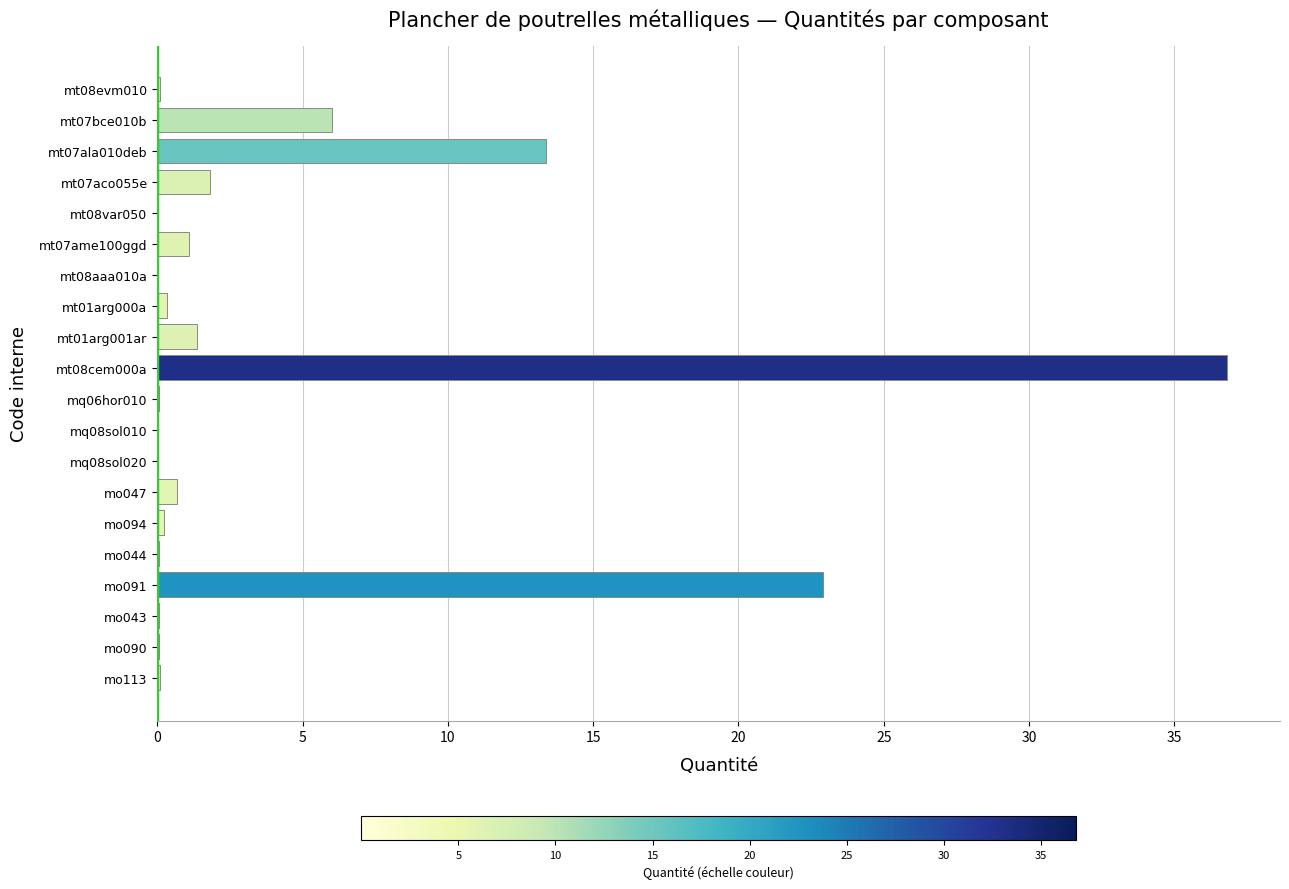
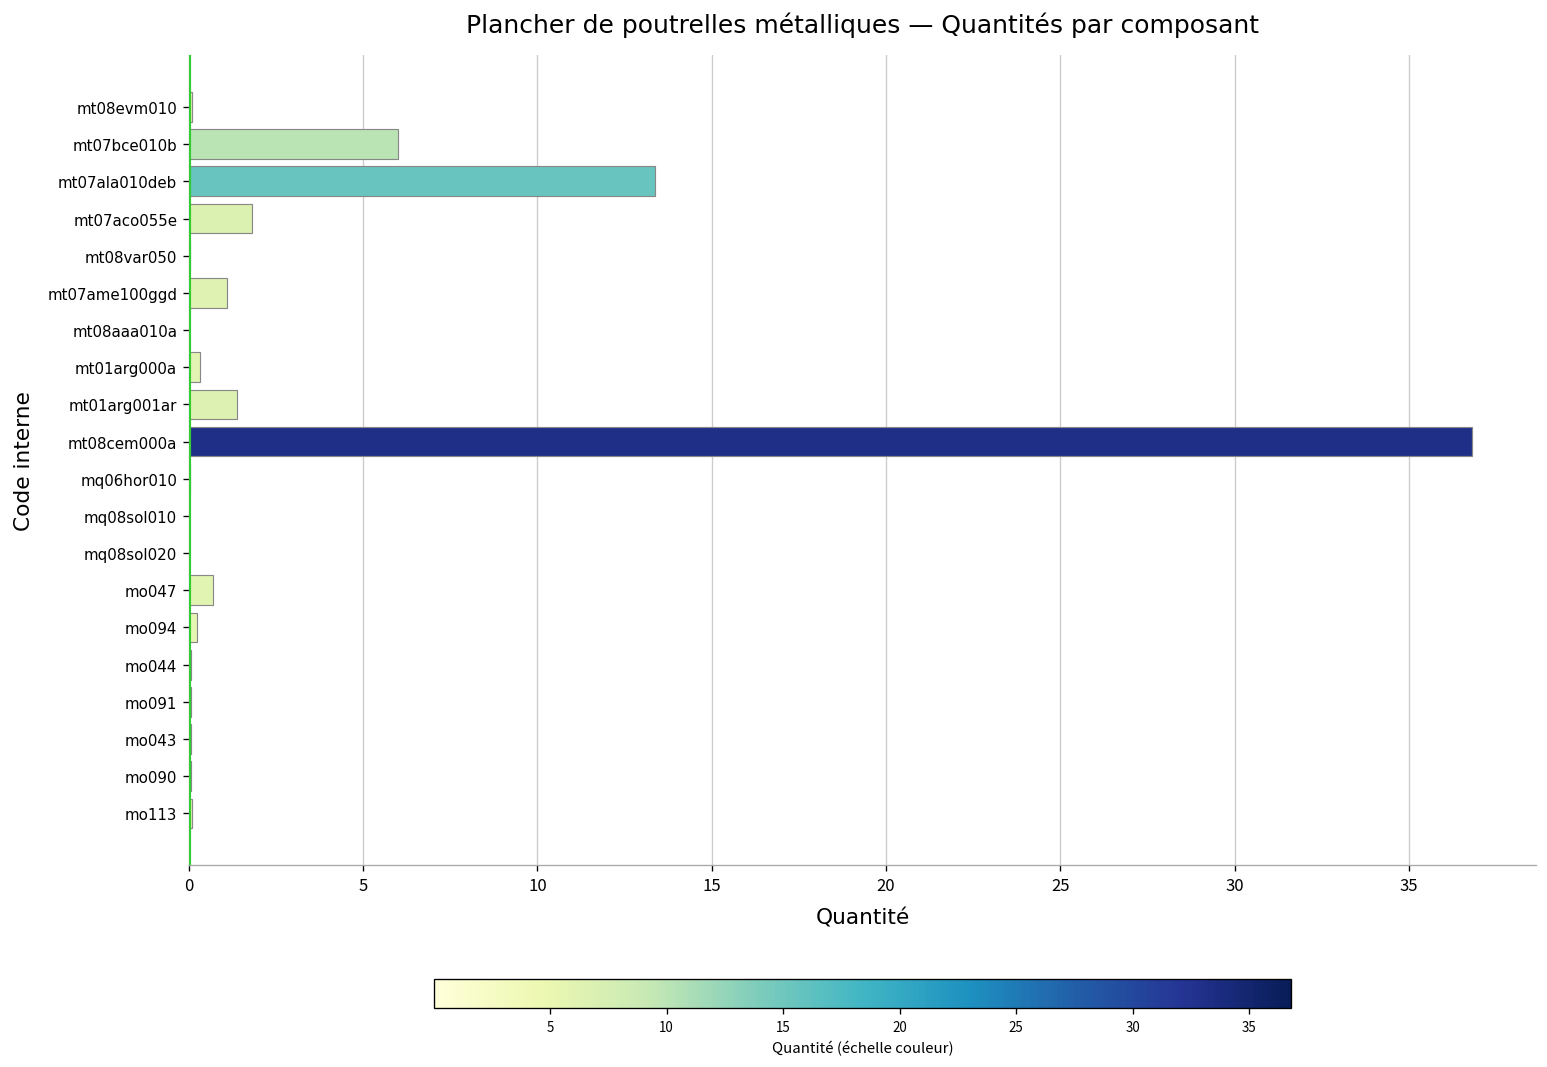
  {
    "mt08evm010": 0.1,
    "mt07bce010b": 6.0,
    "mt07ala010deb": 13.4,
    "mt07aco055e": 1.8,
    "mt07ame100ggd": 1.1,
    "mt01arg000a": 0.3,
    "mt01arg001ar": 1.4,
    "mt08cem000a": 36.8,
    "mo047": 0.7,
    "mo094": 0.2,
-   "mo091": 22.9,
+   "mo091": 0.1,
    "mo113": 0.1
  }
